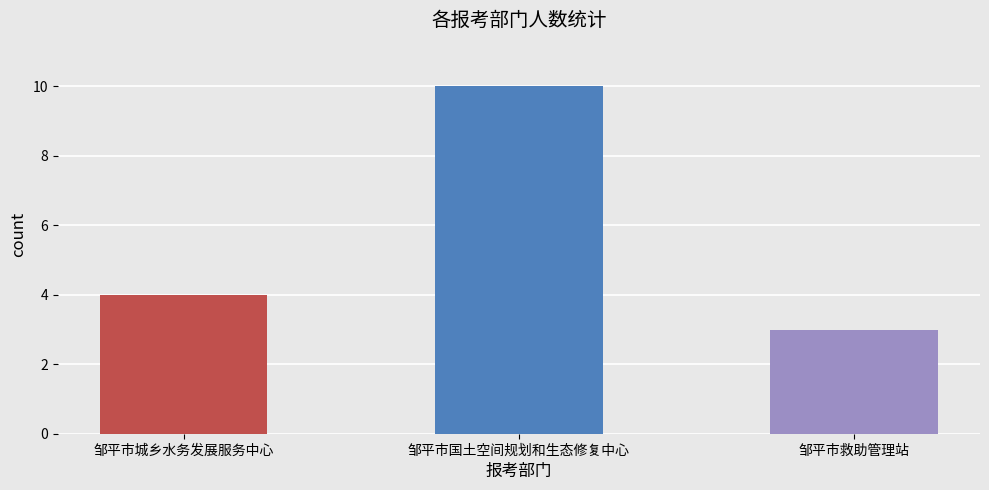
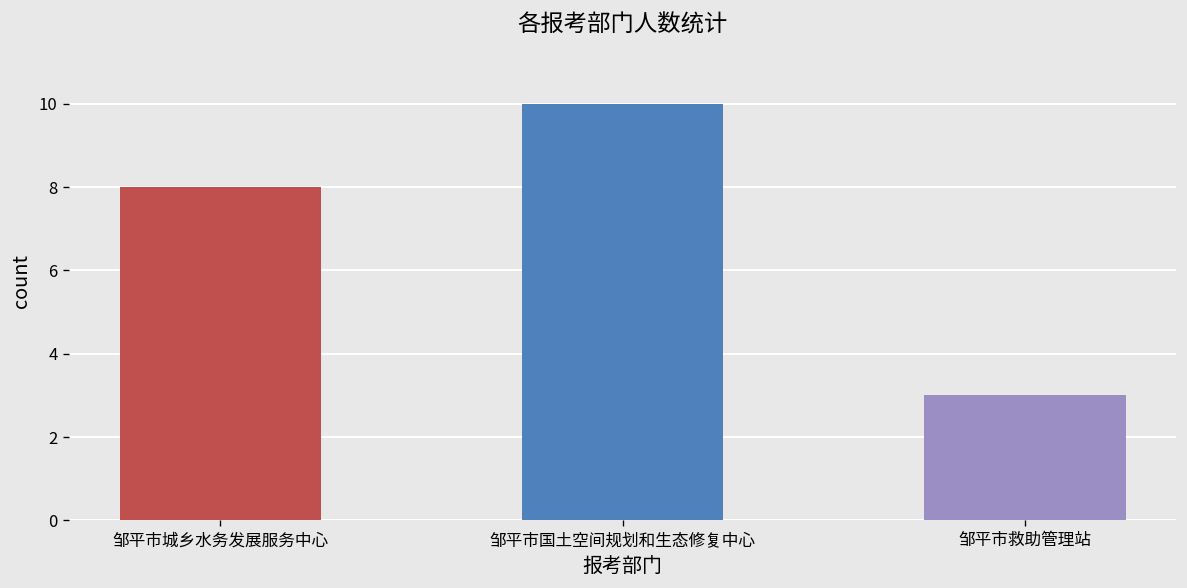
  {
-   "邹平市城乡水务发展服务中心": 4,
+   "邹平市城乡水务发展服务中心": 8,
    "邹平市国土空间规划和生态修复中心": 10,
    "邹平市救助管理站": 3
  }
